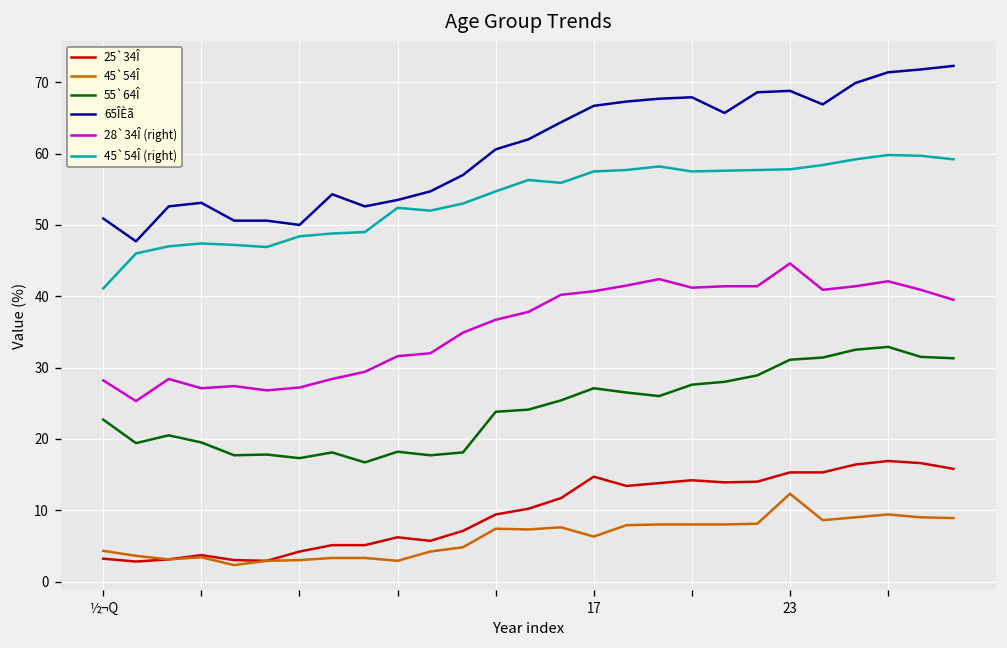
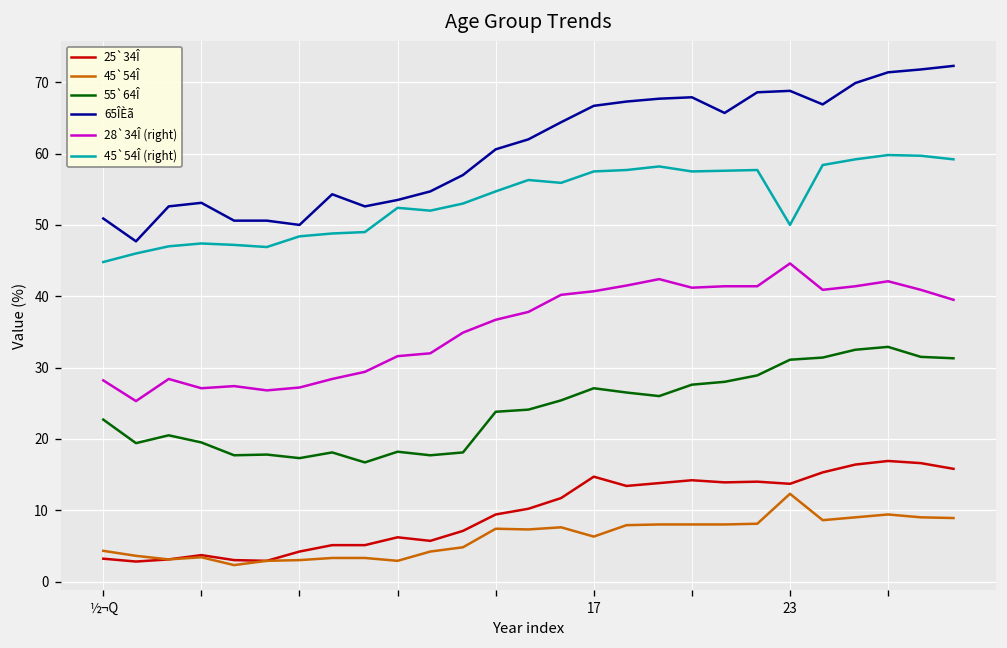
  {
    "25`34Î": {
      "½¬Q": 3,
      "17": 15,
-     "23": 15
+     "23": 14
    },
    "45`54Î": {
      "½¬Q": 4,
      "17": 6,
      "23": 12
    },
    "55`64Î": {
      "½¬Q": 23,
      "17": 27,
      "23": 31
    },
    "65ÎÈã": {
      "½¬Q": 51,
      "17": 67,
      "23": 69
    },
    "28`34Î (right)": {
      "½¬Q": 28,
      "17": 41,
      "23": 45
    },
    "45`54Î (right)": {
-     "½¬Q": 41,
+     "½¬Q": 45,
      "17": 58,
-     "23": 58
+     "23": 50
    }
  }
